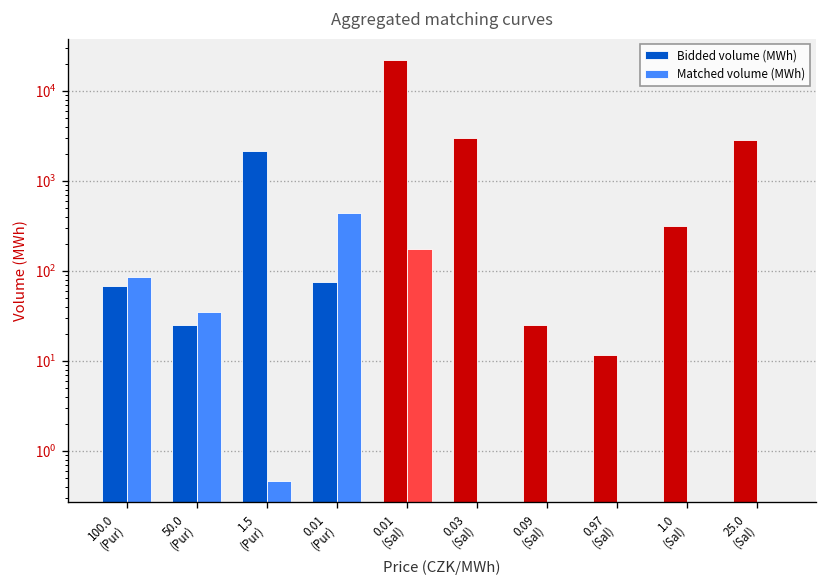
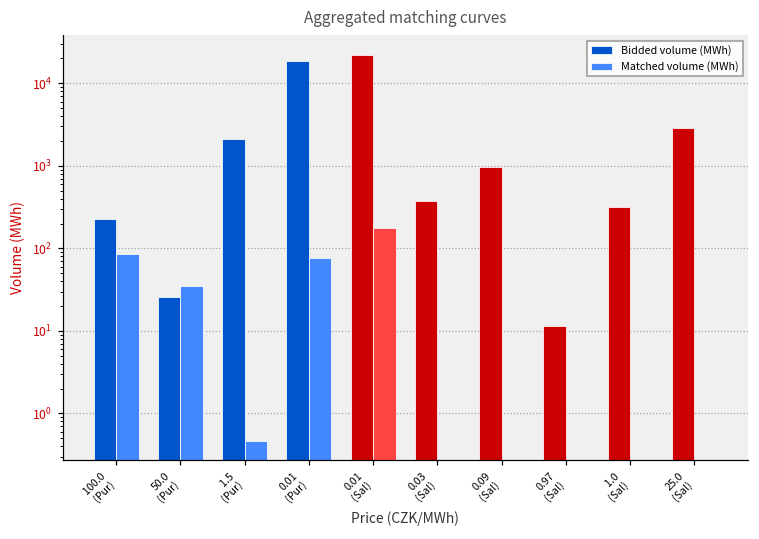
  {
    "Bidded volume (MWh)": {
-     "100.0 (Pur)": 70,
+     "100.0 (Pur)": 230,
      "50.0 (Pur)": 25,
      "1.5 (Pur)": 2100,
-     "0.01 (Pur)": 80,
+     "0.01 (Pur)": 18000,
      "0.01 (Sal)": 22000,
-     "0.03 (Sal)": 3000,
-     "0.09 (Sal)": 25,
+     "0.03 (Sal)": 400,
+     "0.09 (Sal)": 1000,
      "0.97 (Sal)": 12,
      "1.0 (Sal)": 320,
      "25.0 (Sal)": 2800
    },
    "Matched volume (MWh)": {
      "100.0 (Pur)": 80,
      "50.0 (Pur)": 40,
      "1.5 (Pur)": 0.5,
-     "0.01 (Pur)": 400,
+     "0.01 (Pur)": 80,
      "0.01 (Sal)": 170
    }
  }
